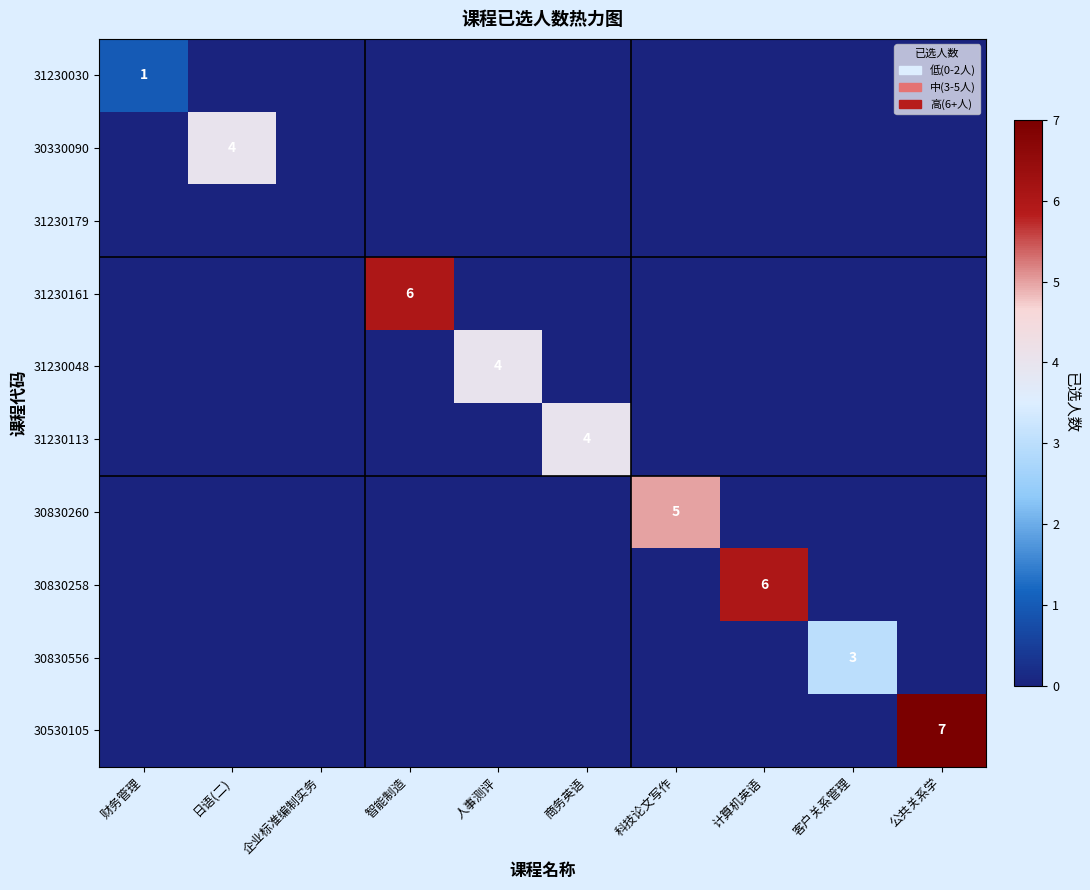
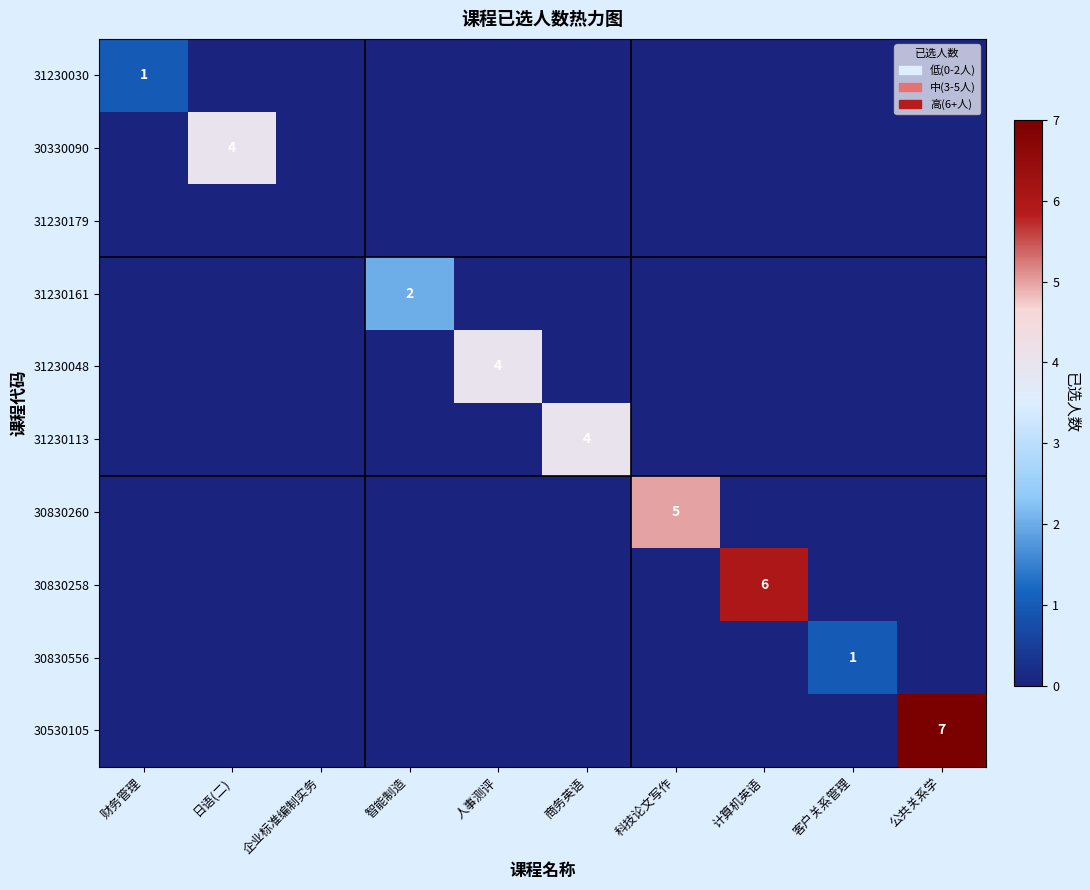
  {
    "31230030": {
      "财务管理": 1
    },
    "31230161": {
-     "智能制造": 6
+     "智能制造": 2
    },
    "30830260": {
      "科技论文写作": 5
    },
    "30830258": {
      "计算机英语": 6
    },
    "30830556": {
-     "客户关系管理": 3
+     "客户关系管理": 1
    },
    "30530105": {
      "公共关系学": 7
    }
  }
